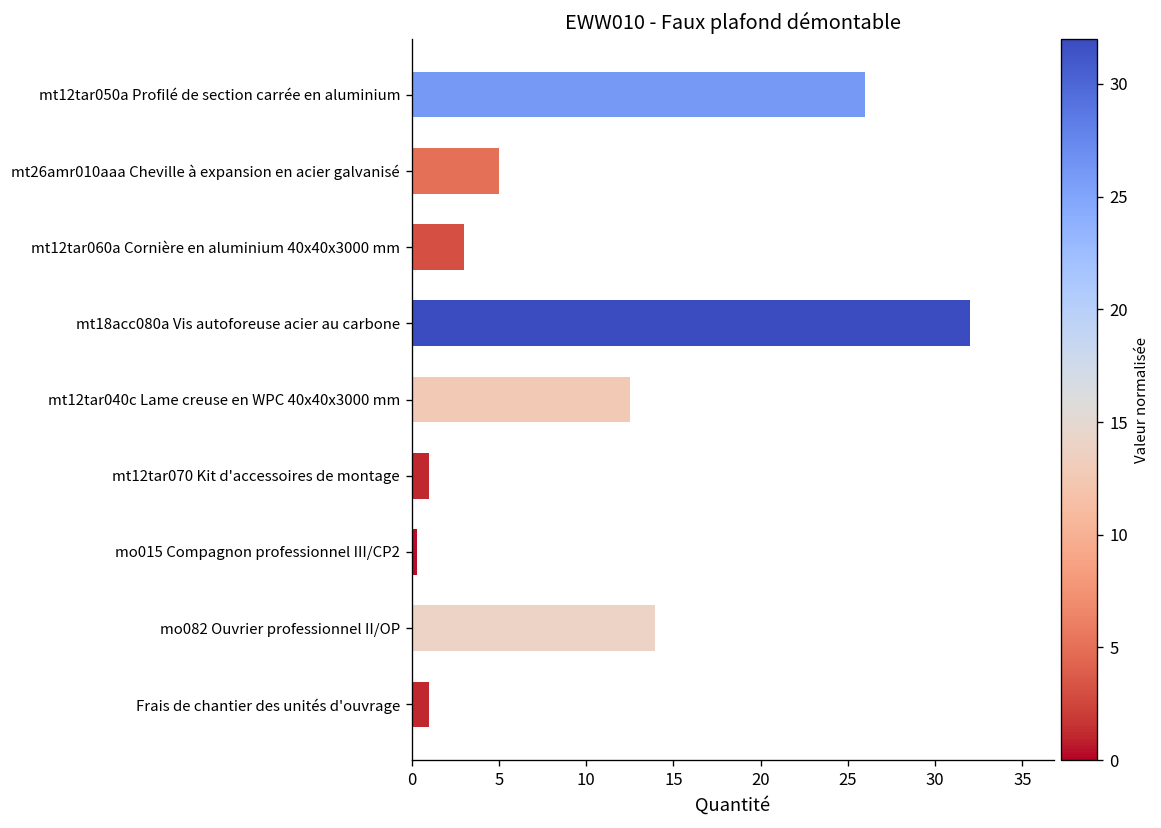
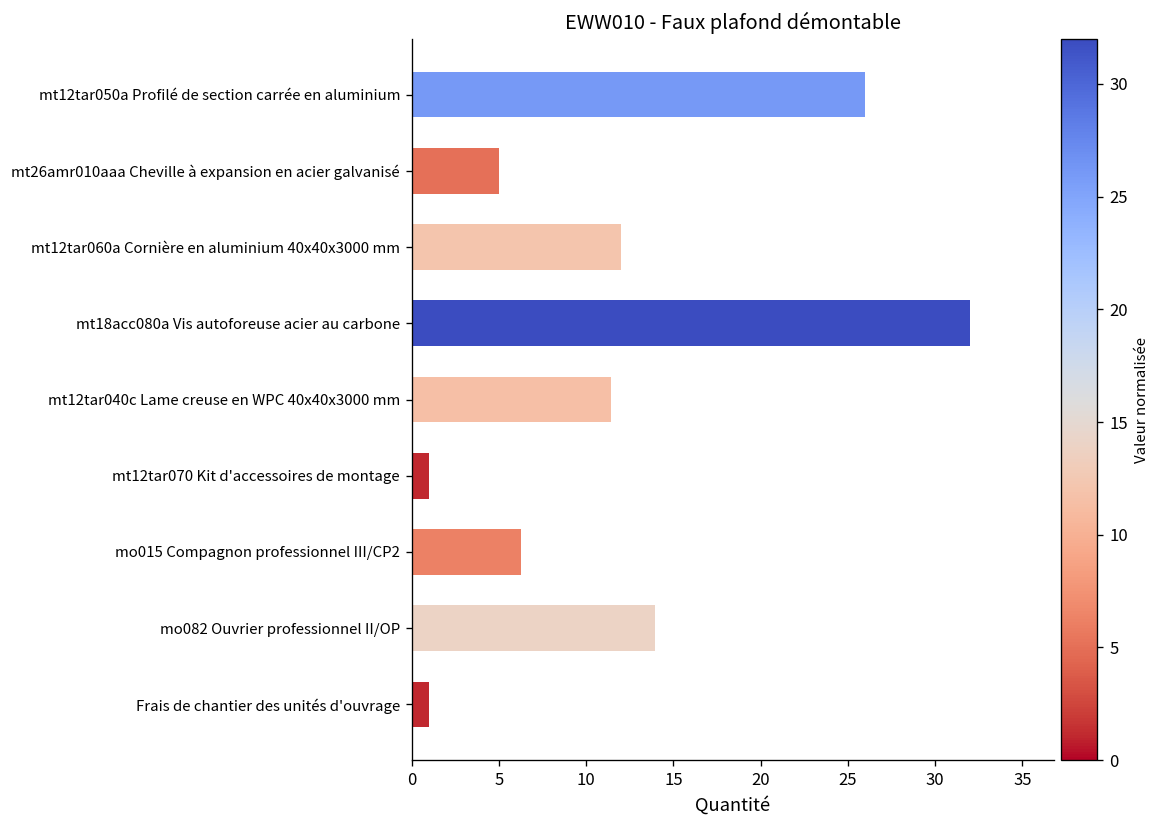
  {
    "mt12tar050a Profilé de section carrée en aluminium": 26.0,
    "mt26amr010aaa Cheville à expansion en acier galvanisé": 5.0,
-   "mt12tar060a Cornière en aluminium 40x40x3000 mm": 3,
+   "mt12tar060a Cornière en aluminium 40x40x3000 mm": 12,
    "mt18acc080a Vis autoforeuse acier au carbone": 32.0,
-   "mt12tar040c Lame creuse en WPC 40x40x3000 mm": 12.5,
+   "mt12tar040c Lame creuse en WPC 40x40x3000 mm": 11.4,
    "mt12tar070 Kit d'accessoires de montage": 1.0,
-   "mo015 Compagnon professionnel III/CP2": 0.3,
+   "mo015 Compagnon professionnel III/CP2": 6.2,
    "mo082 Ouvrier professionnel II/OP": 13.9,
    "Frais de chantier des unités d'ouvrage": 1.0
  }
